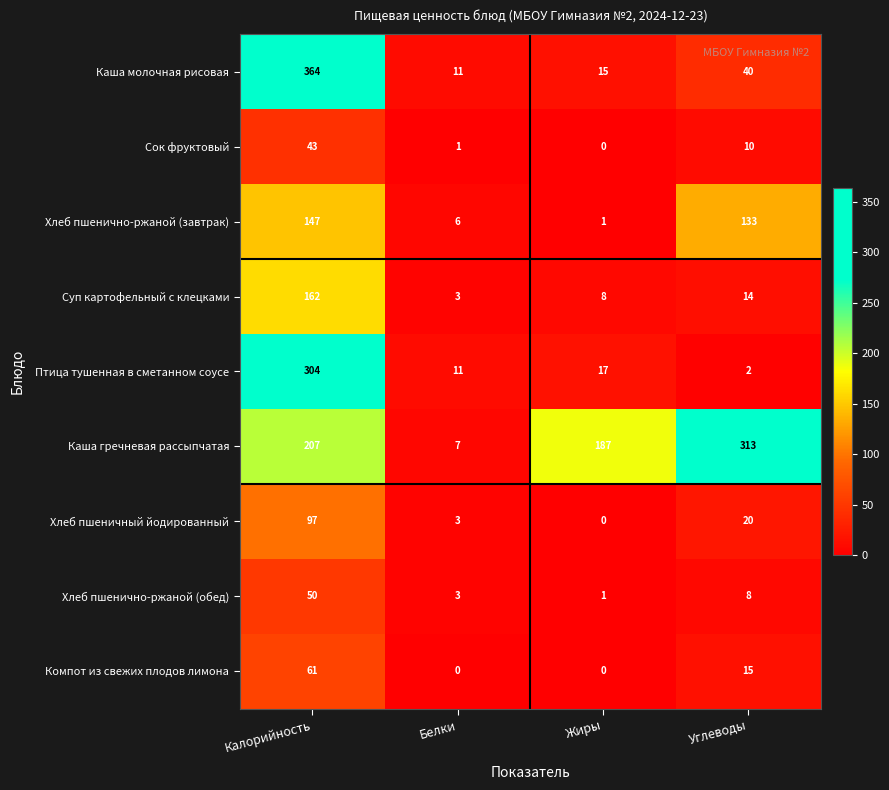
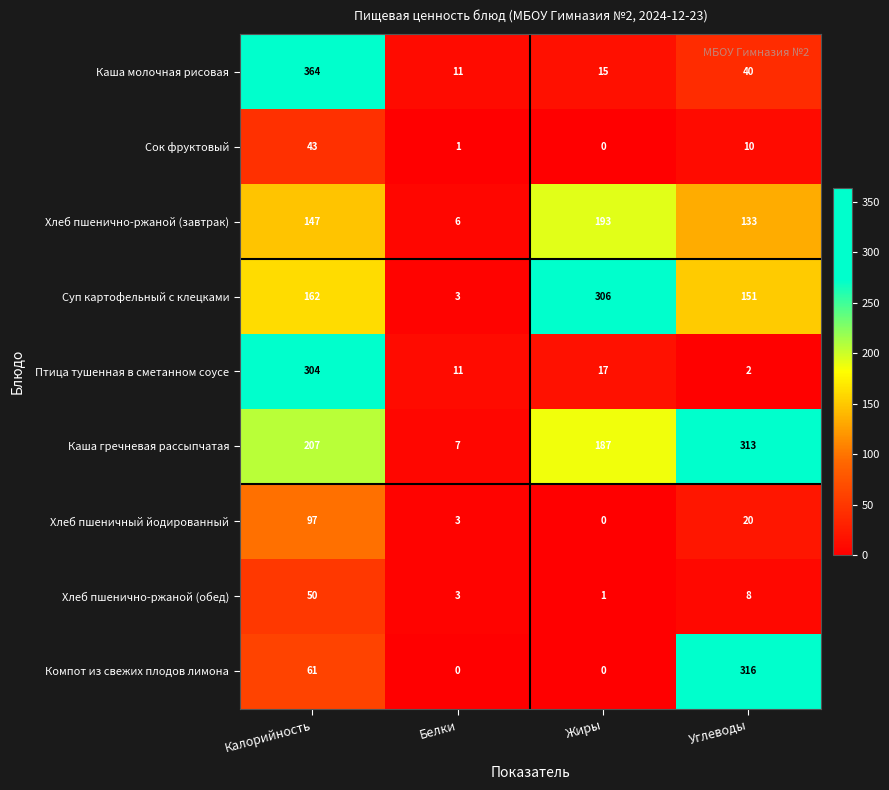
  {
    "Каша молочная рисовая": {
      "Калорийность": 364,
      "Белки": 11,
      "Жиры": 15
    },
    "Сок фруктовый": {
      "Калорийность": 43,
      "Белки": 1,
      "Жиры": 0,
      "Углеводы": 10
    },
    "Хлеб пшенично-ржаной (завтрак)": {
      "Калорийность": 147,
      "Белки": 6,
-     "Жиры": 1,
+     "Жиры": 193,
      "Углеводы": 133
    },
    "Суп картофельный с клецками": {
      "Калорийность": 162,
      "Белки": 3,
-     "Жиры": 8,
-     "Углеводы": 14
+     "Жиры": 306,
+     "Углеводы": 151
    },
    "Птица тушенная в сметанном соусе": {
      "Калорийность": 304,
      "Белки": 11,
      "Жиры": 17,
      "Углеводы": 2
    },
    "Каша гречневая рассыпчатая": {
      "Калорийность": 207,
      "Белки": 7,
      "Жиры": 187,
      "Углеводы": 313
    },
    "Хлеб пшеничный йодированный": {
      "Калорийность": 97,
      "Белки": 3,
      "Жиры": 0,
      "Углеводы": 20
    },
    "Хлеб пшенично-ржаной (обед)": {
      "Калорийность": 50,
      "Белки": 3,
      "Жиры": 1,
      "Углеводы": 8
    },
    "Компот из свежих плодов лимона": {
      "Калорийность": 61,
      "Белки": 0,
      "Жиры": 0,
-     "Углеводы": 15
+     "Углеводы": 316
    }
  }
